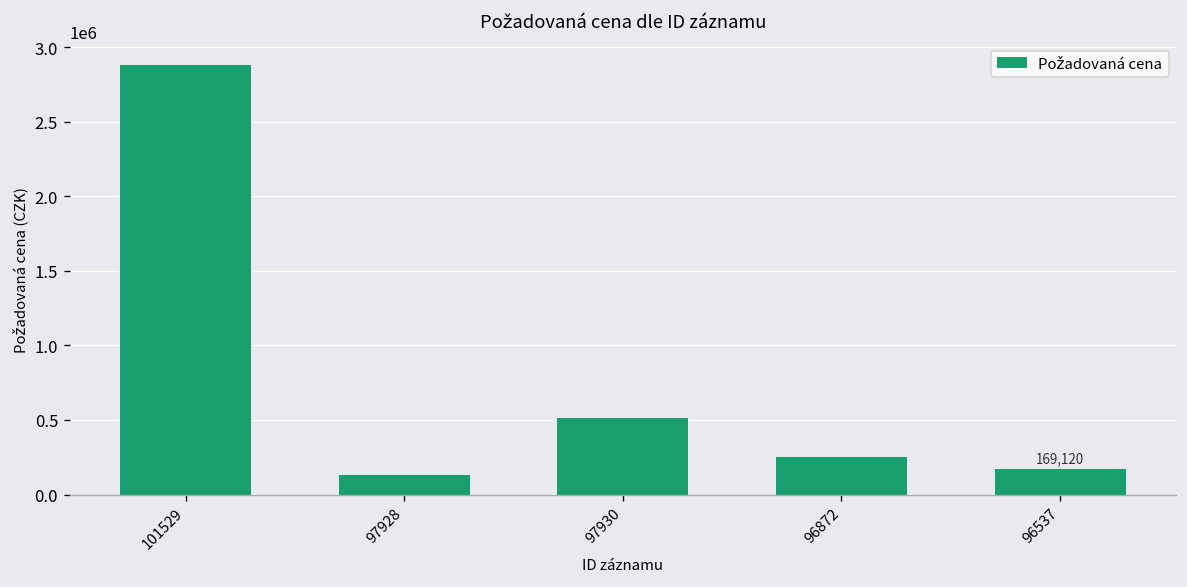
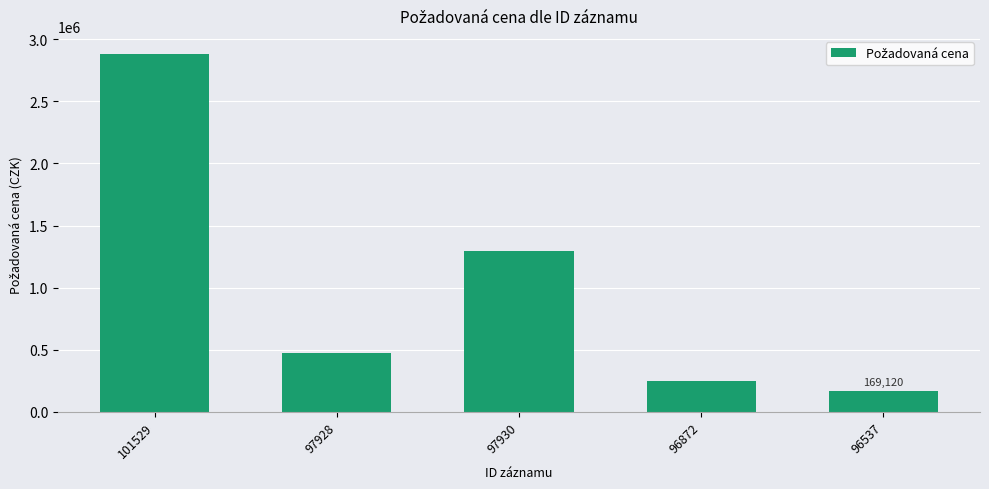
  {
    "101529": 2880000,
-   "97928": 130000,
-   "97930": 510000,
+   "97928": 470000,
+   "97930": 1300000,
    "96872": 250000
  }
